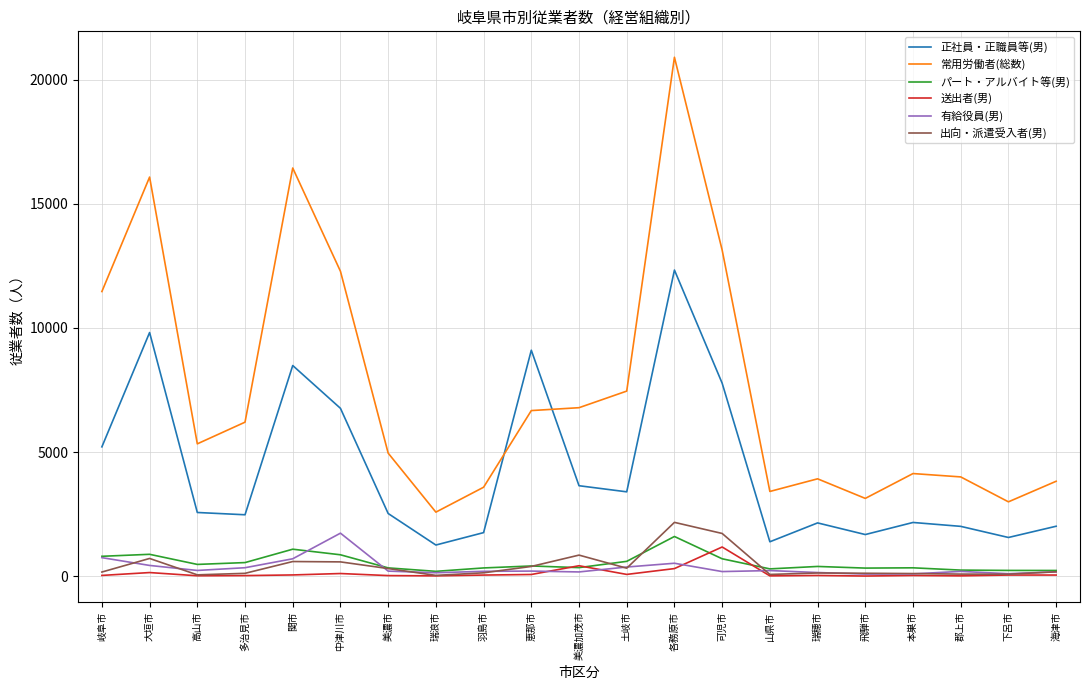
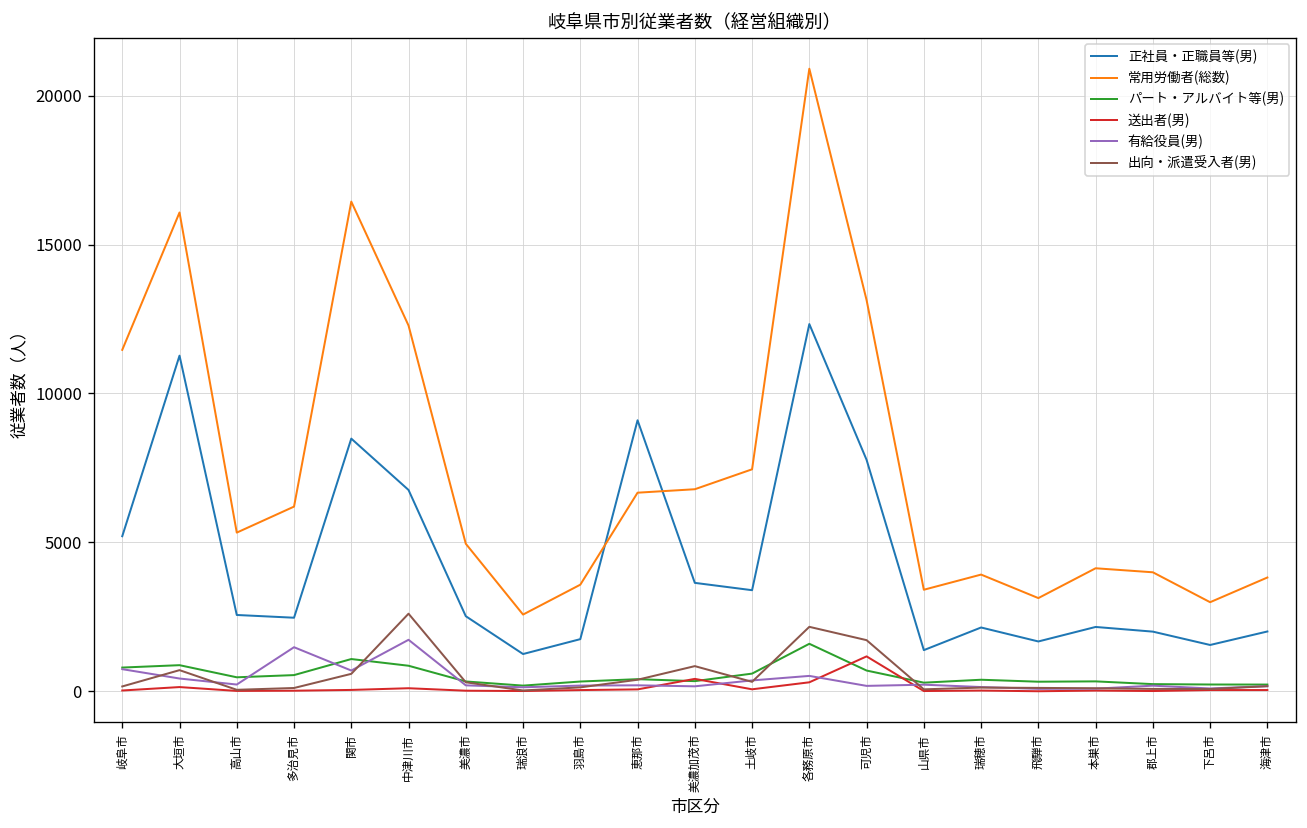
  {
    "正社員・正職員等(男)": {
      "岐阜市": 5200,
-     "大垣市": 9800,
+     "大垣市": 11300,
      "高山市": 2600,
      "多治見市": 2500,
      "関市": 8500,
      "中津川市": 6800,
      "美濃市": 2500,
      "瑞浪市": 1300,
      "羽島市": 1800,
      "恵那市": 9100,
      "美濃加茂市": 3600,
      "土岐市": 3400,
      "各務原市": 12300,
      "可児市": 7800,
      "山県市": 1400,
      "瑞穂市": 2100,
      "飛騨市": 1700,
      "本巣市": 2200,
      "郡上市": 2000,
      "下呂市": 1600,
      "海津市": 2000
    },
    "常用労働者(総数)": {
      "岐阜市": 11500,
      "大垣市": 16100,
      "高山市": 5300,
      "多治見市": 6200,
      "関市": 16400,
      "中津川市": 12300,
      "美濃市": 5000,
      "瑞浪市": 2600,
      "羽島市": 3600,
      "恵那市": 6700,
      "美濃加茂市": 6800,
      "土岐市": 7500,
      "各務原市": 20900,
      "可児市": 13100,
      "山県市": 3400,
      "瑞穂市": 3900,
      "飛騨市": 3100,
      "本巣市": 4100,
      "郡上市": 4000,
      "下呂市": 3000,
      "海津市": 3800
    },
    "パート・アルバイト等(男)": {
      "大垣市": 900,
      "高山市": 500,
      "多治見市": 500,
      "関市": 1100,
      "中津川市": 900,
      "羽島市": 300,
      "土岐市": 600,
      "各務原市": 1600,
      "可児市": 700,
      "瑞穂市": 400,
      "飛騨市": 300,
      "本巣市": 300,
      "下呂市": 200
    },
    "送出者(男)": {
      "岐阜市": 0,
      "大垣市": 100,
      "関市": 0,
      "中津川市": 100,
      "美濃市": 0,
      "恵那市": 100,
      "土岐市": 100,
      "各務原市": 300,
      "可児市": 1200,
      "海津市": 0
    },
    "有給役員(男)": {
      "大垣市": 400,
      "高山市": 200,
-     "多治見市": 300,
+     "多治見市": 1500,
      "関市": 700,
      "中津川市": 1700,
      "恵那市": 200,
      "美濃加茂市": 200,
      "各務原市": 500,
      "可児市": 200
    },
    "出向・派遣受入者(男)": {
      "岐阜市": 200,
      "大垣市": 700,
      "関市": 600,
-     "中津川市": 600,
+     "中津川市": 2600,
      "美濃加茂市": 800,
      "各務原市": 2200,
      "可児市": 1700
    }
  }
